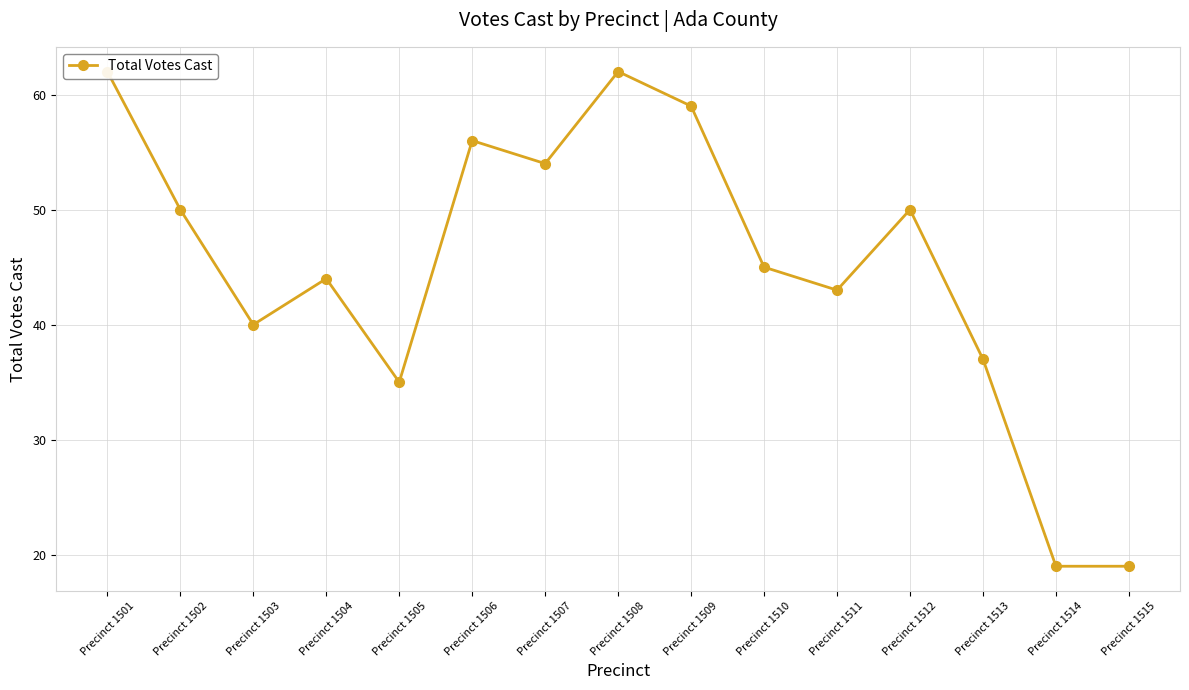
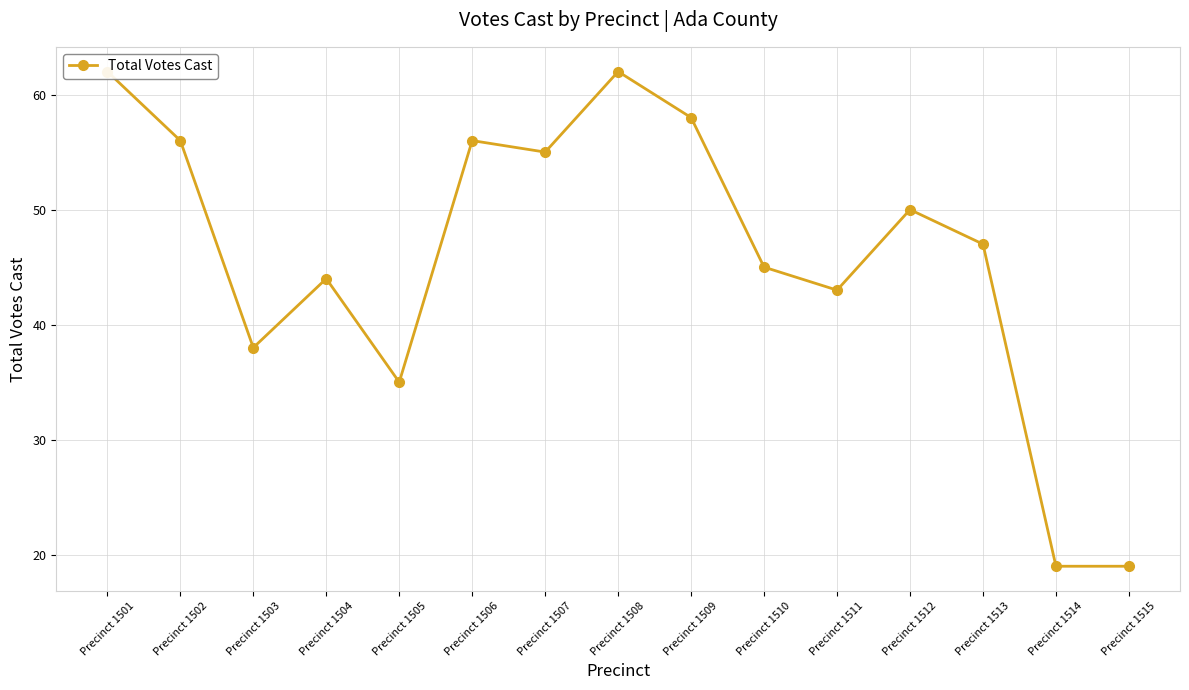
  {
-   "Precinct 1502": 50,
-   "Precinct 1503": 40,
+   "Precinct 1502": 56,
+   "Precinct 1503": 38,
    "Precinct 1504": 44,
    "Precinct 1505": 35,
    "Precinct 1506": 56,
-   "Precinct 1507": 54,
+   "Precinct 1507": 55,
    "Precinct 1508": 62,
-   "Precinct 1509": 59,
+   "Precinct 1509": 58,
    "Precinct 1510": 45,
    "Precinct 1511": 43,
    "Precinct 1512": 50,
-   "Precinct 1513": 37,
+   "Precinct 1513": 47,
    "Precinct 1514": 19,
    "Precinct 1515": 19
  }
